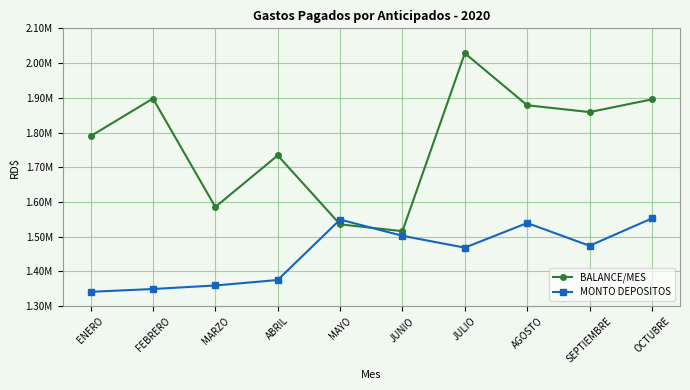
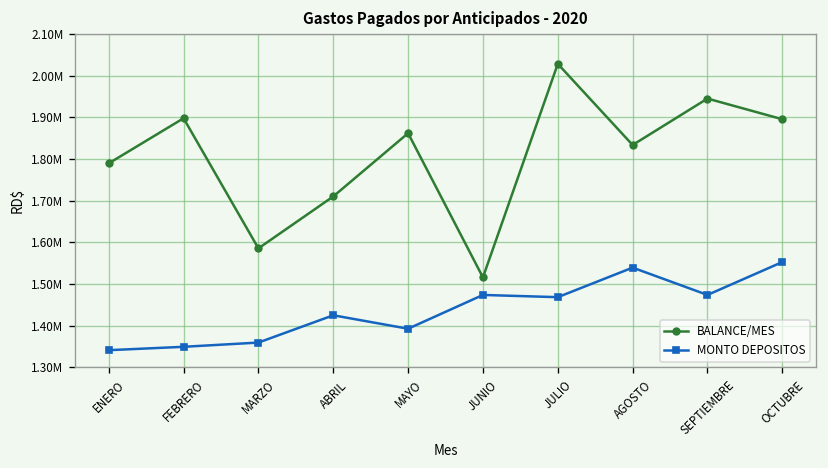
  {
    "BALANCE/MES": {
      "ENERO": 1790000,
      "FEBRERO": 1900000,
      "MARZO": 1590000,
-     "ABRIL": 1730000,
-     "MAYO": 1540000,
+     "ABRIL": 1710000,
+     "MAYO": 1860000,
      "JUNIO": 1520000,
      "JULIO": 2030000,
-     "AGOSTO": 1880000,
-     "SEPTIEMBRE": 1860000,
+     "AGOSTO": 1830000,
+     "SEPTIEMBRE": 1950000,
      "OCTUBRE": 1900000
    },
    "MONTO DEPOSITOS": {
      "ENERO": 1340000,
      "FEBRERO": 1350000,
      "MARZO": 1360000,
-     "ABRIL": 1380000,
-     "MAYO": 1550000,
-     "JUNIO": 1500000,
+     "ABRIL": 1430000,
+     "MAYO": 1390000,
+     "JUNIO": 1470000,
      "JULIO": 1470000,
      "AGOSTO": 1540000,
      "SEPTIEMBRE": 1470000,
      "OCTUBRE": 1550000
    }
  }
